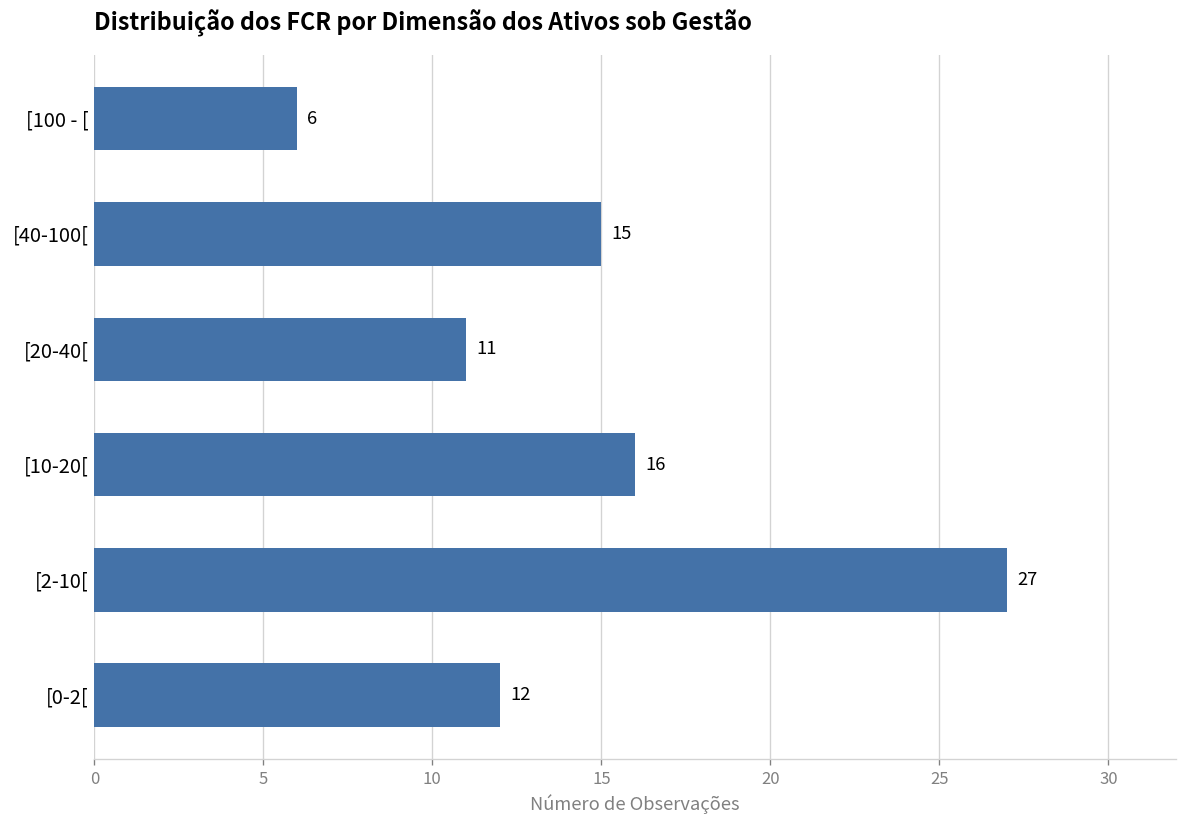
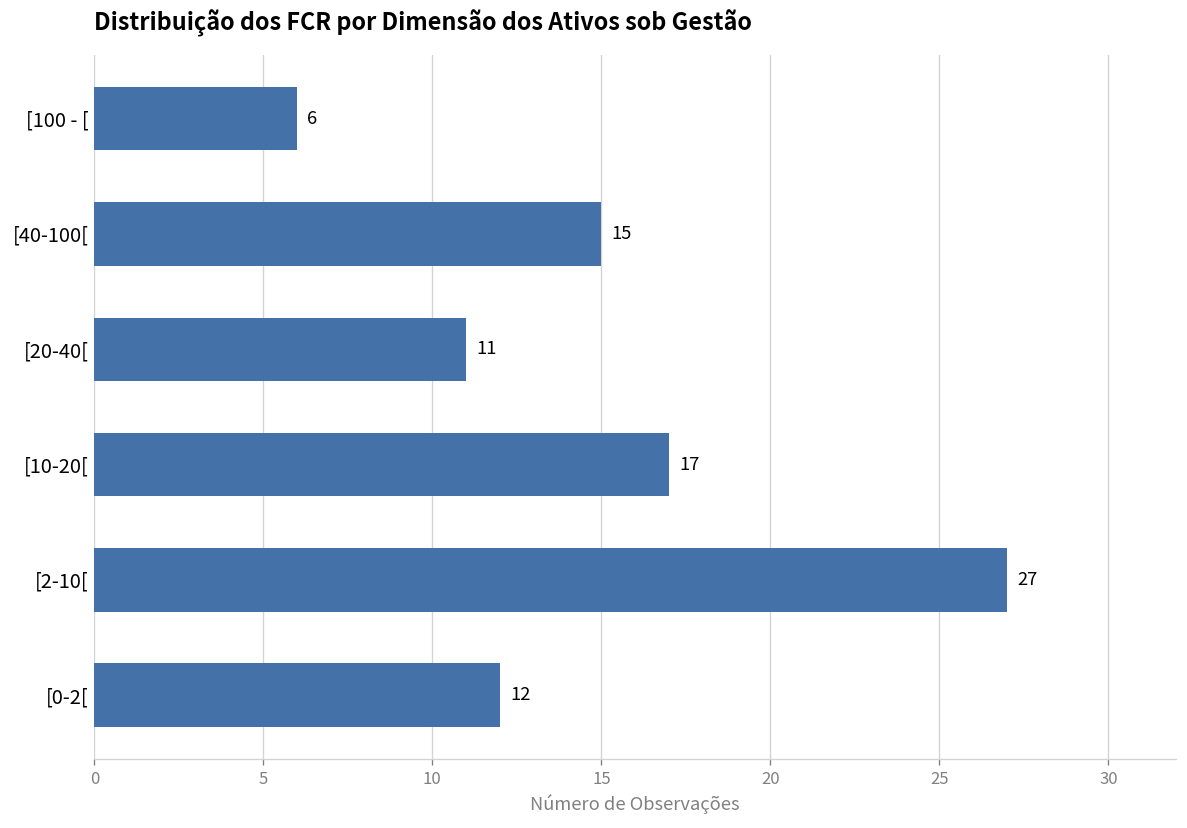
  {
    "[100 - [": 6,
    "[40-100[": 15,
    "[20-40[": 11,
-   "[10-20[": 16,
+   "[10-20[": 17,
    "[2-10[": 27,
    "[0-2[": 12
  }
